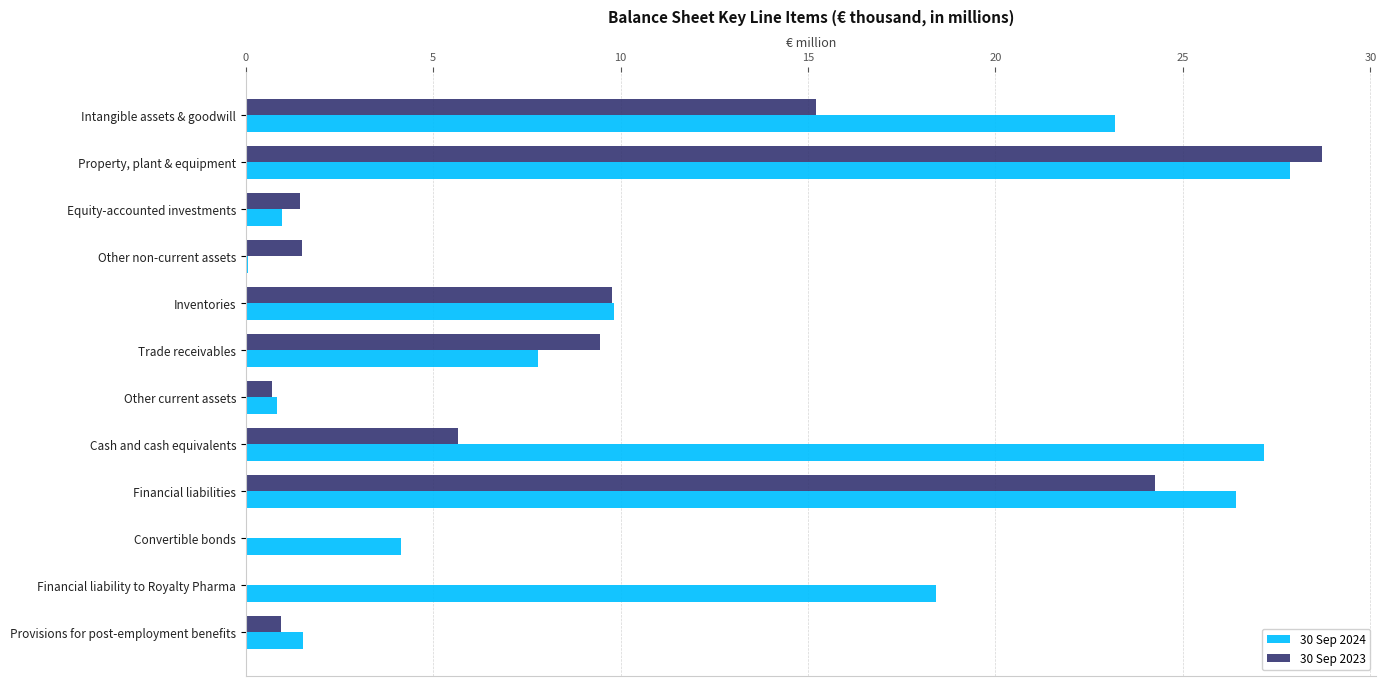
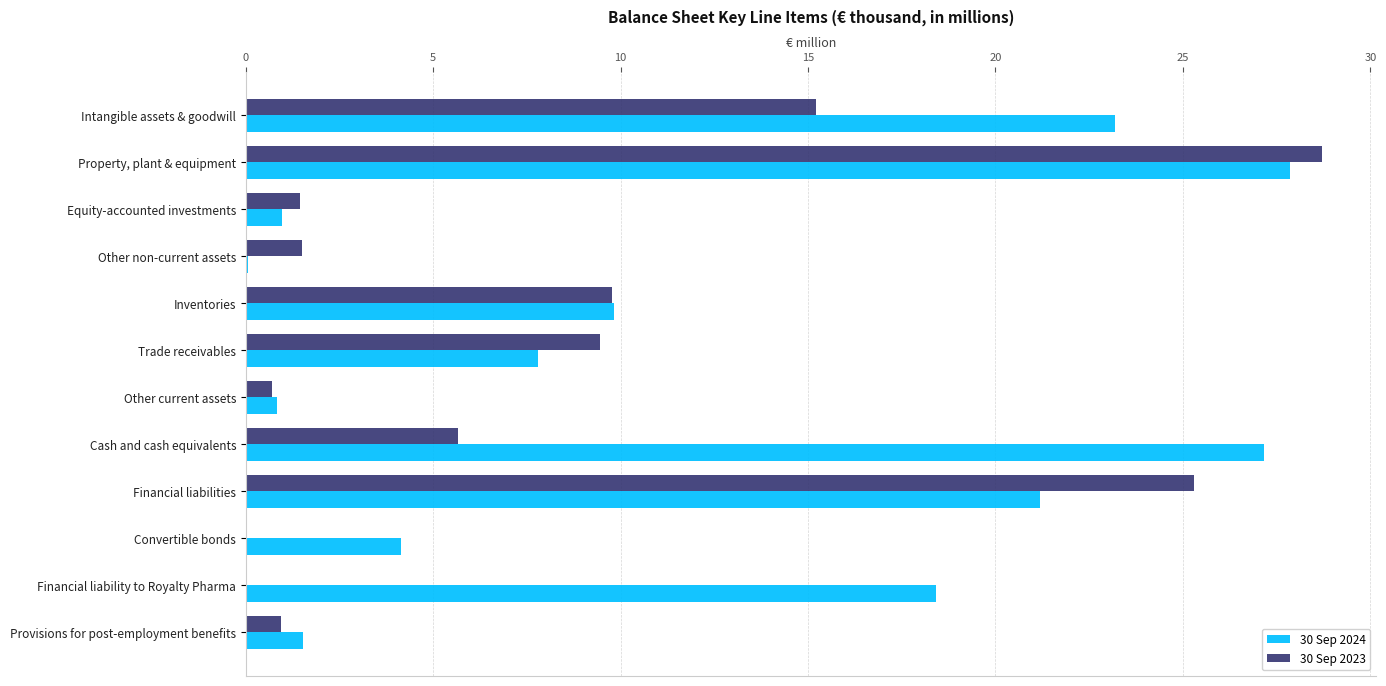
  {
    "30 Sep 2024": {
      "Intangible assets & goodwill": 23.2,
      "Property, plant & equipment": 27.9,
      "Equity-accounted investments": 1.0,
      "Other non-current assets": 0.1,
      "Inventories": 9.8,
      "Trade receivables": 7.8,
      "Other current assets": 0.8,
      "Cash and cash equivalents": 27.2,
-     "Financial liabilities": 26.4,
+     "Financial liabilities": 21.2,
      "Convertible bonds": 4.2,
      "Financial liability to Royalty Pharma": 18.4,
      "Provisions for post-employment benefits": 1.5
    },
    "30 Sep 2023": {
      "Intangible assets & goodwill": 15.2,
      "Property, plant & equipment": 28.7,
      "Equity-accounted investments": 1.5,
      "Other non-current assets": 1.5,
      "Inventories": 9.8,
      "Trade receivables": 9.4,
      "Other current assets": 0.7,
      "Cash and cash equivalents": 5.7,
-     "Financial liabilities": 24.3,
+     "Financial liabilities": 25.3,
      "Convertible bonds": 0.0,
      "Financial liability to Royalty Pharma": 0.0,
      "Provisions for post-employment benefits": 0.9
    }
  }
